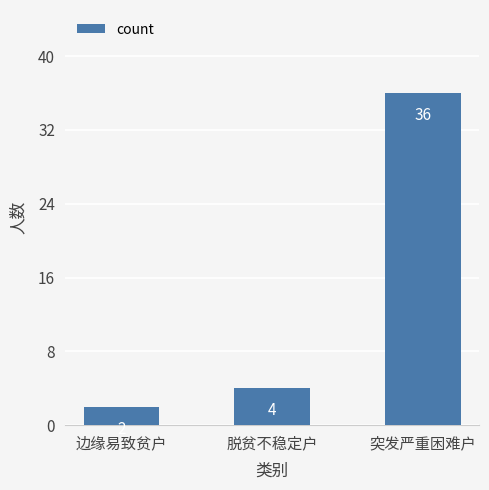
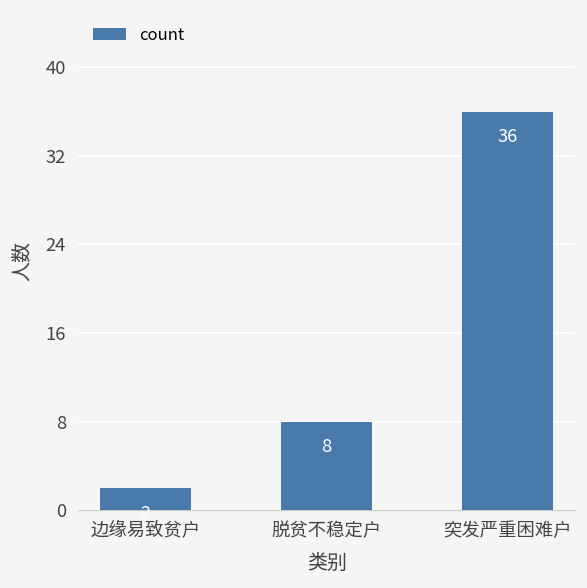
  {
-   "脱贫不稳定户": 4,
+   "脱贫不稳定户": 8,
    "突发严重困难户": 36
  }
